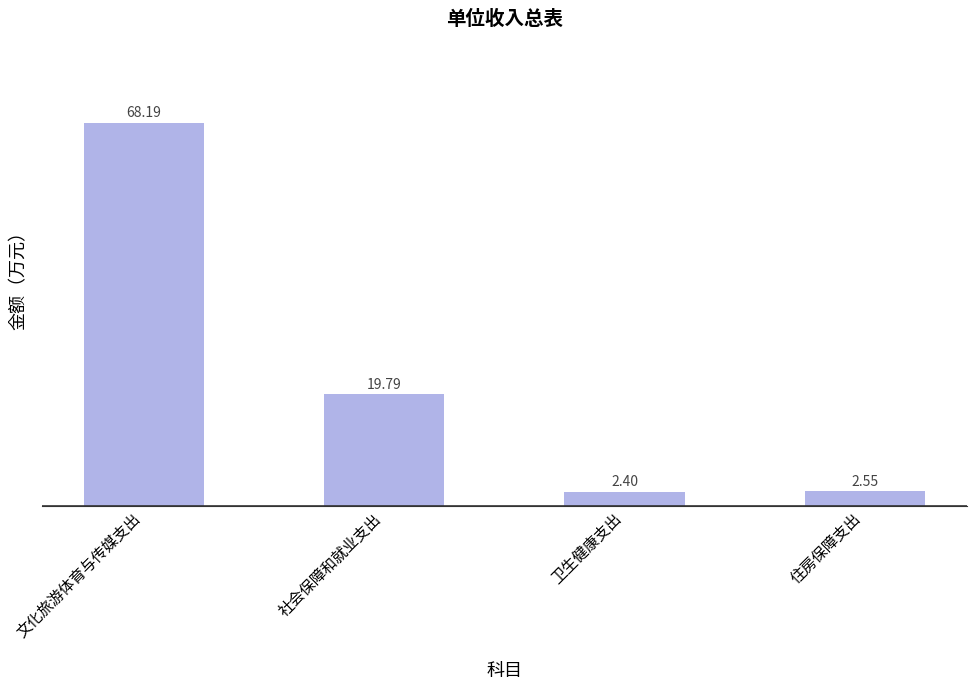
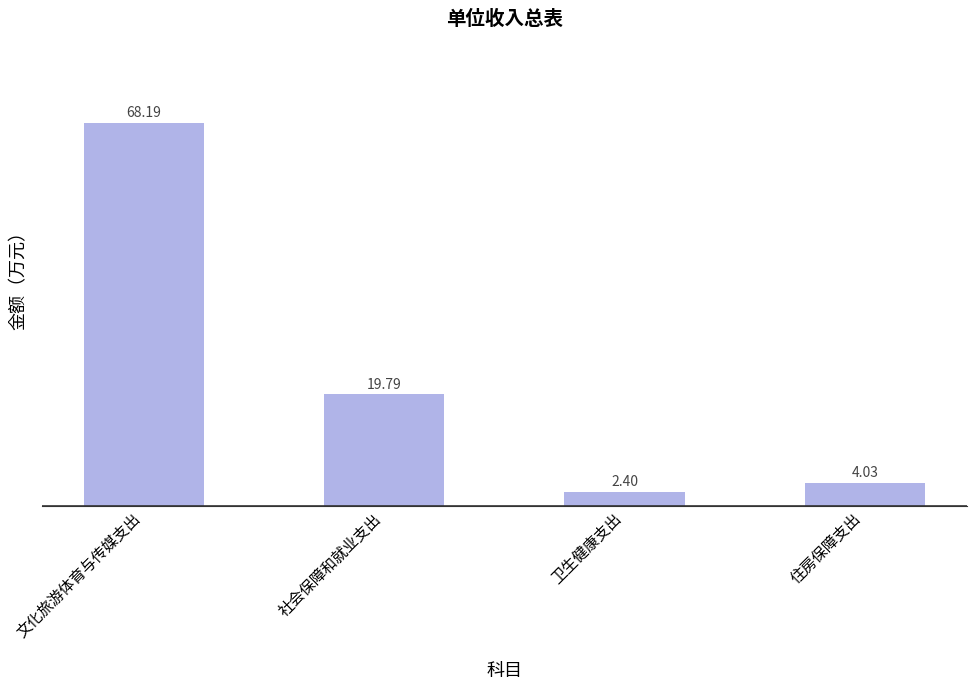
  {
    "文化旅游体育与传媒支出": 68.19,
    "社会保障和就业支出": 19.79,
    "卫生健康支出": 2.40,
-   "住房保障支出": 2.55
+   "住房保障支出": 4.03
  }
